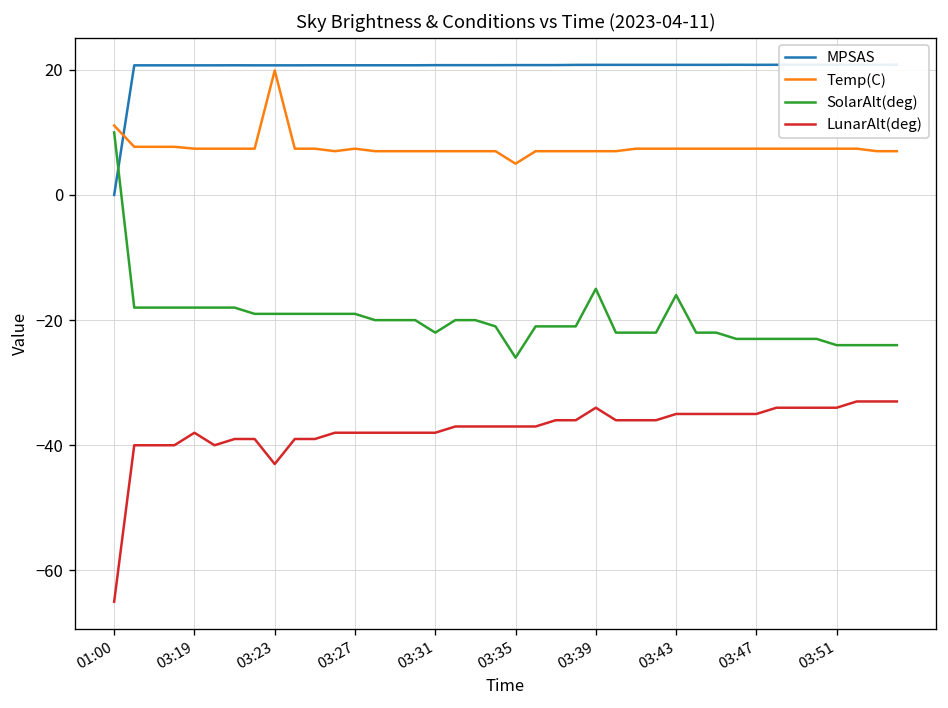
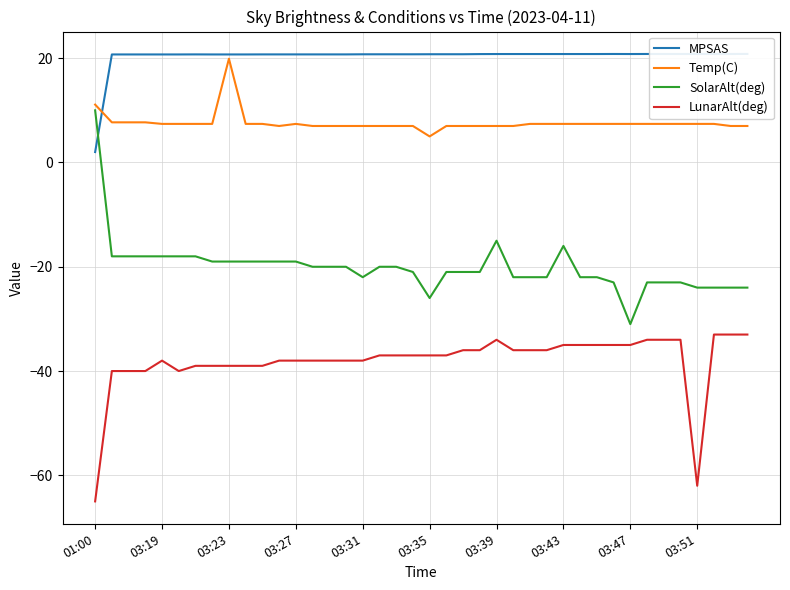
  {
    "MPSAS": {
-     "01:00": 0,
+     "01:00": 2,
      "03:19": 21,
      "03:23": 21,
      "03:27": 21,
      "03:31": 21,
      "03:35": 21,
      "03:39": 21,
      "03:43": 21,
      "03:47": 21
    },
    "Temp(C)": {
      "01:00": 11,
      "03:19": 7,
      "03:23": 20,
      "03:27": 7,
      "03:31": 7,
      "03:35": 5,
      "03:39": 7,
      "03:43": 7,
      "03:47": 7,
      "03:51": 7
    },
    "SolarAlt(deg)": {
      "01:00": 10,
      "03:19": -18,
      "03:23": -19,
      "03:27": -19,
      "03:31": -22,
      "03:35": -26,
      "03:39": -15,
      "03:43": -16,
-     "03:47": -23,
+     "03:47": -31,
      "03:51": -24
    },
    "LunarAlt(deg)": {
      "01:00": -65,
      "03:19": -38,
-     "03:23": -43,
+     "03:23": -39,
      "03:27": -38,
      "03:31": -38,
      "03:35": -37,
      "03:39": -34,
      "03:43": -35,
      "03:47": -35,
-     "03:51": -34
+     "03:51": -62
    }
  }
